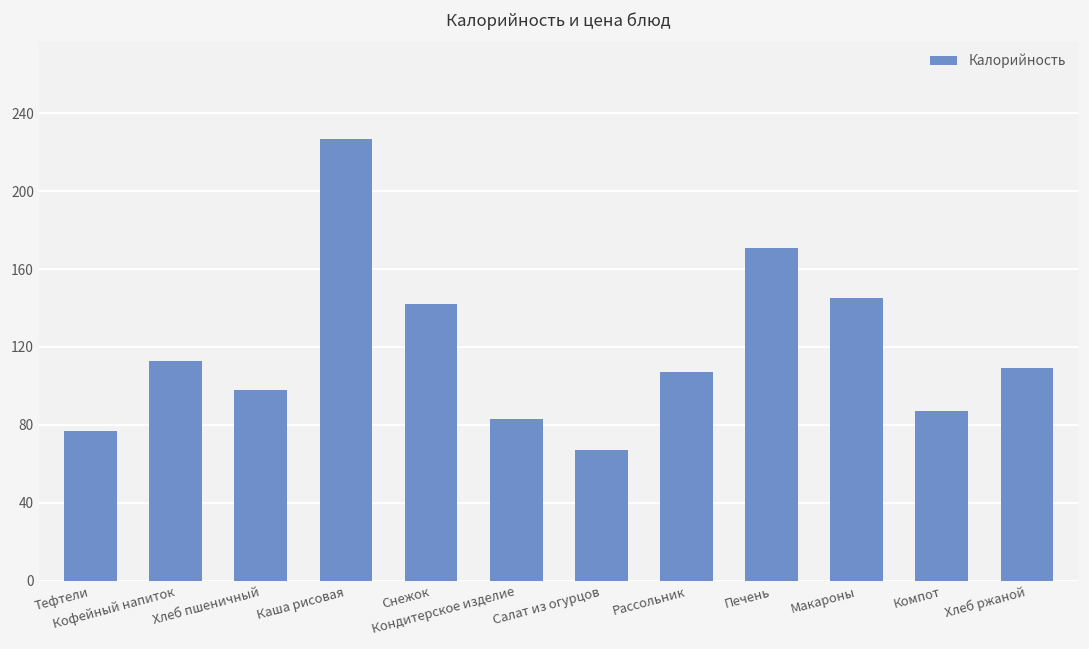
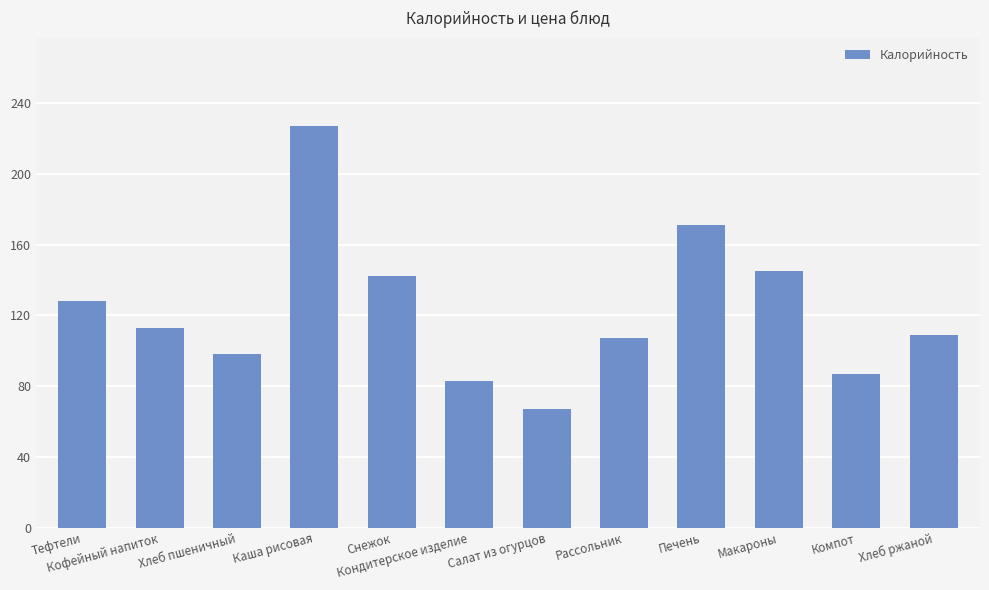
  {
-   "Тефтели": 77,
+   "Тефтели": 128,
    "Кофейный напиток": 113,
    "Хлеб пшеничный": 98,
    "Каша рисовая": 227,
    "Снежок": 142,
    "Кондитерское изделие": 83,
    "Салат из огурцов": 67,
    "Рассольник": 107,
    "Печень": 171,
    "Макароны": 145,
    "Компот": 87,
    "Хлеб ржаной": 109
  }
